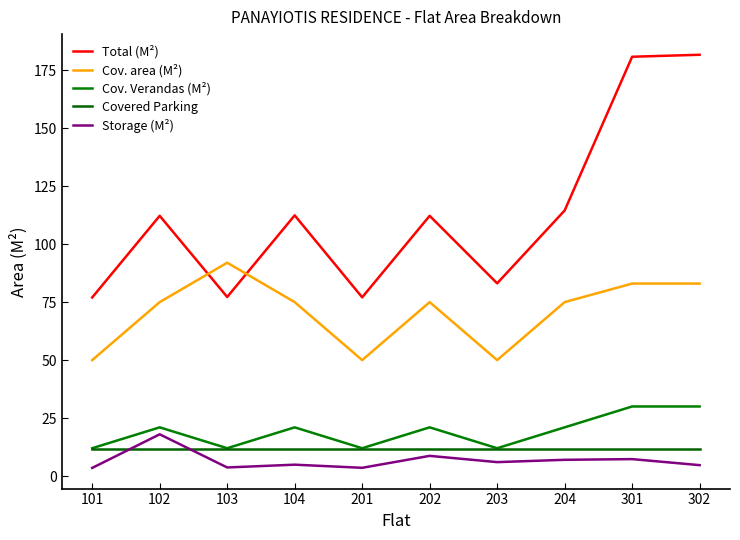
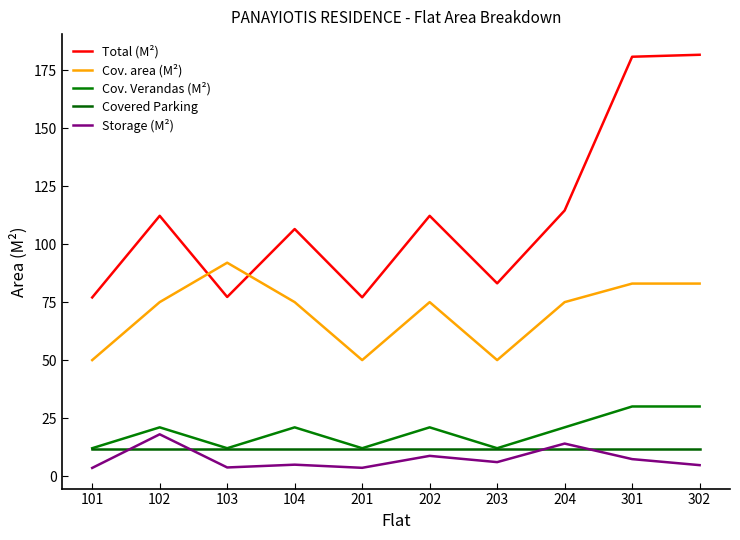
  {
    "Total (M²)": {
      "101": 77,
      "102": 112,
      "103": 77,
-     "104": 112,
+     "104": 107,
      "201": 77,
      "202": 112,
      "203": 83,
      "204": 115,
      "301": 181,
      "302": 182
    },
    "Cov. area (M²)": {
      "101": 50,
      "102": 75,
      "103": 92,
      "104": 75,
      "201": 50,
      "202": 75,
      "203": 50,
      "204": 75,
      "301": 83,
      "302": 83
    },
    "Storage (M²)": {
      "101": 4,
      "102": 18,
      "103": 4,
      "104": 5,
      "201": 4,
      "202": 9,
      "203": 6,
-     "204": 7,
+     "204": 14,
      "301": 7,
      "302": 5
    }
  }
